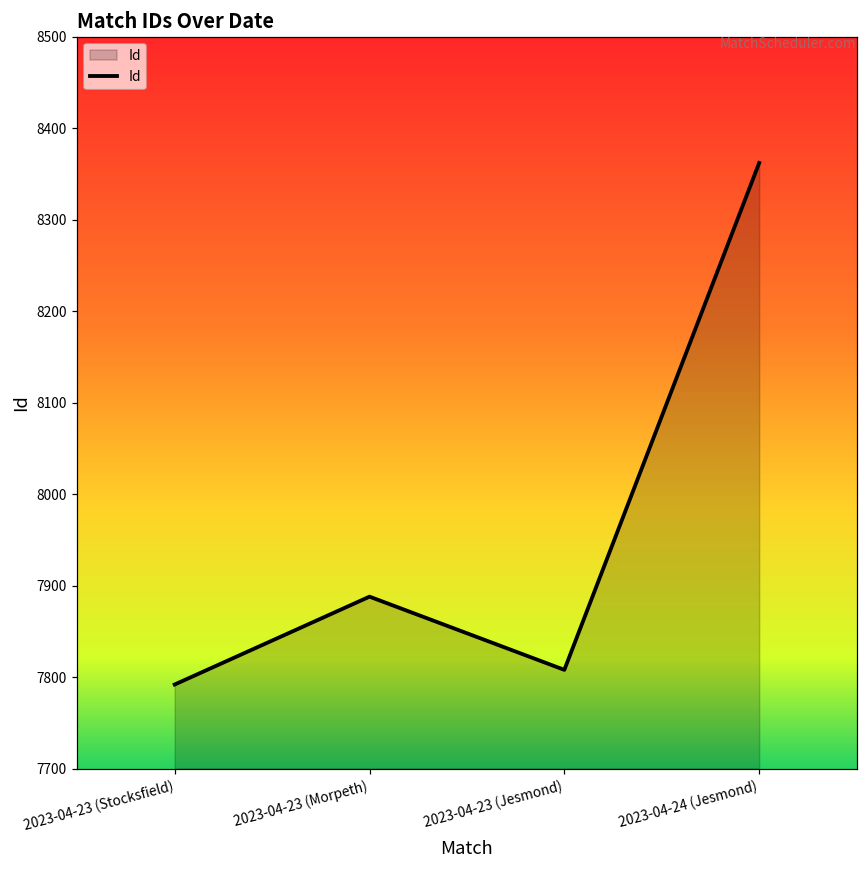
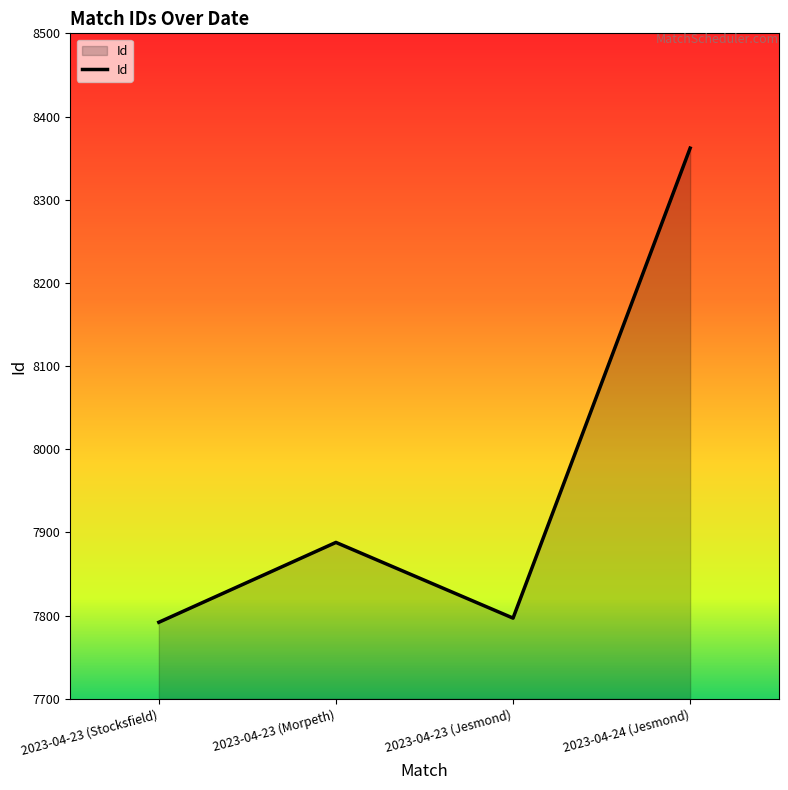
  {
    "2023-04-23 (Stocksfield)": 7790,
    "2023-04-23 (Morpeth)": 7890,
-   "2023-04-23 (Jesmond)": 7810,
+   "2023-04-23 (Jesmond)": 7800,
    "2023-04-24 (Jesmond)": 8360
  }
